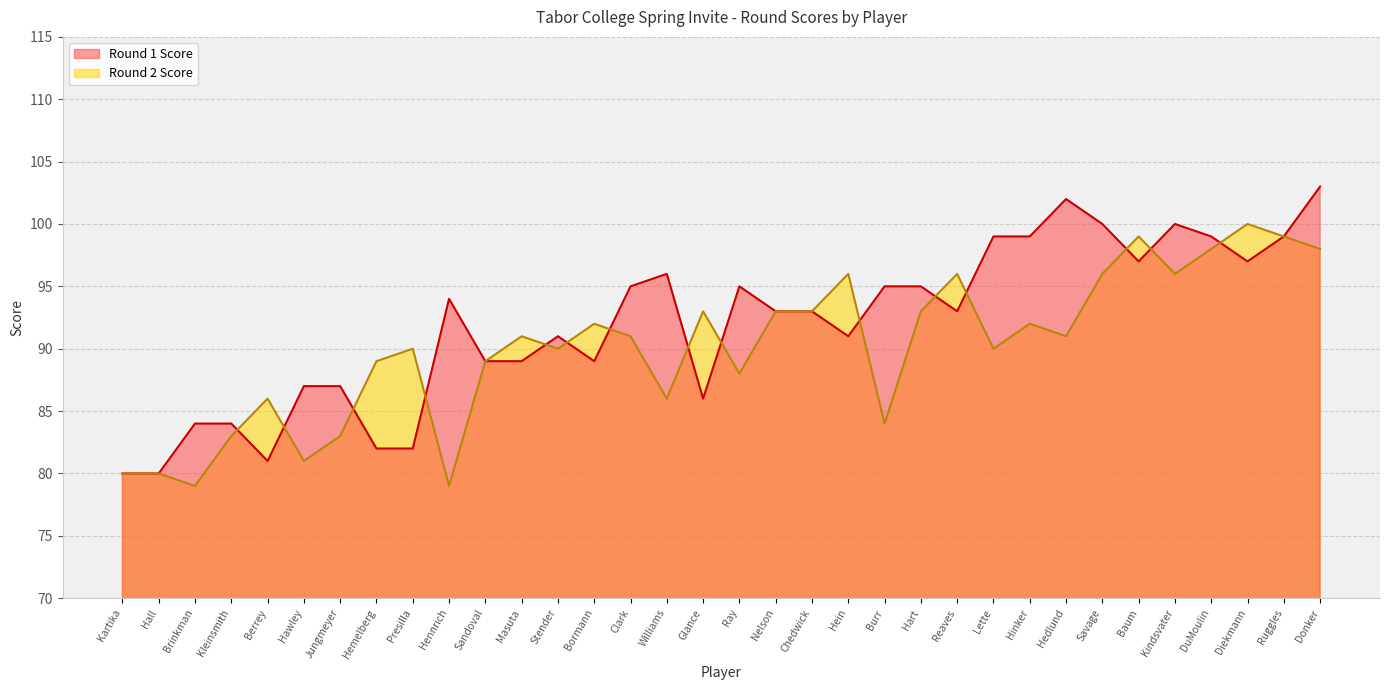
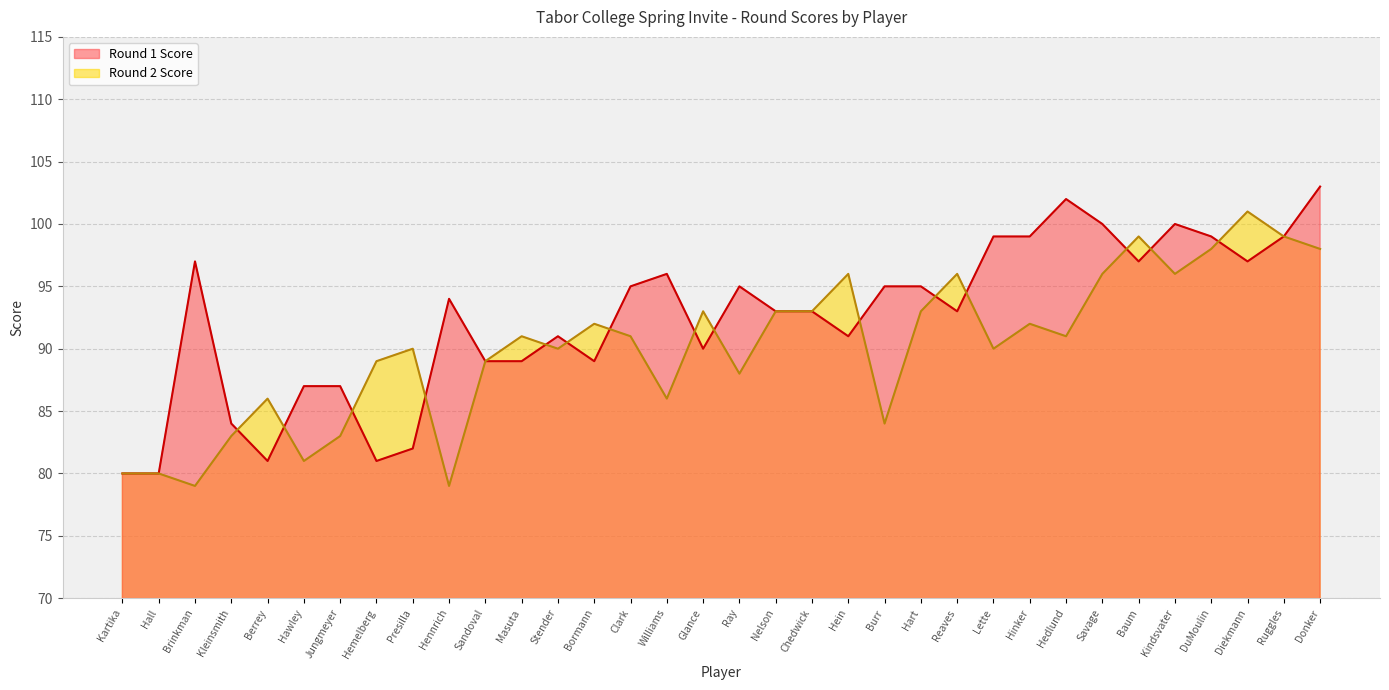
  {
    "Round 1 Score": {
-     "Brinkman": 84,
+     "Brinkman": 97,
      "Kleinsmith": 84,
      "Berrey": 81,
      "Hawley": 87,
      "Jungmeyer": 87,
-     "Hemelberg": 82,
+     "Hemelberg": 81,
      "Presilla": 82,
      "Hennrich": 94,
      "Masuta": 89,
      "Stender": 91,
      "Bormann": 89,
      "Clark": 95,
      "Williams": 96,
-     "Glance": 86,
+     "Glance": 90,
      "Ray": 95,
      "Hein": 91,
      "Burr": 95,
      "Hart": 95,
      "Reaves": 93,
      "Lette": 99,
      "Hinker": 99,
      "Hedlund": 102,
      "Savage": 100,
      "Baum": 97,
      "Kindsvater": 100,
      "DuMoulin": 99,
      "Diekmann": 97,
      "Donker": 103
    },
    "Round 2 Score": {
      "Brinkman": 79,
      "Kleinsmith": 83,
      "Berrey": 86,
      "Hawley": 81,
      "Jungmeyer": 83,
      "Hemelberg": 89,
      "Presilla": 90,
      "Hennrich": 79,
      "Masuta": 91,
      "Stender": 90,
      "Bormann": 92,
      "Clark": 91,
      "Williams": 86,
      "Glance": 93,
      "Ray": 88,
      "Hein": 96,
      "Burr": 84,
      "Hart": 93,
      "Reaves": 96,
      "Lette": 90,
      "Hinker": 92,
      "Hedlund": 91,
      "Savage": 96,
      "Baum": 99,
      "Kindsvater": 96,
      "DuMoulin": 98,
-     "Diekmann": 100,
+     "Diekmann": 101,
      "Donker": 98
    }
  }
